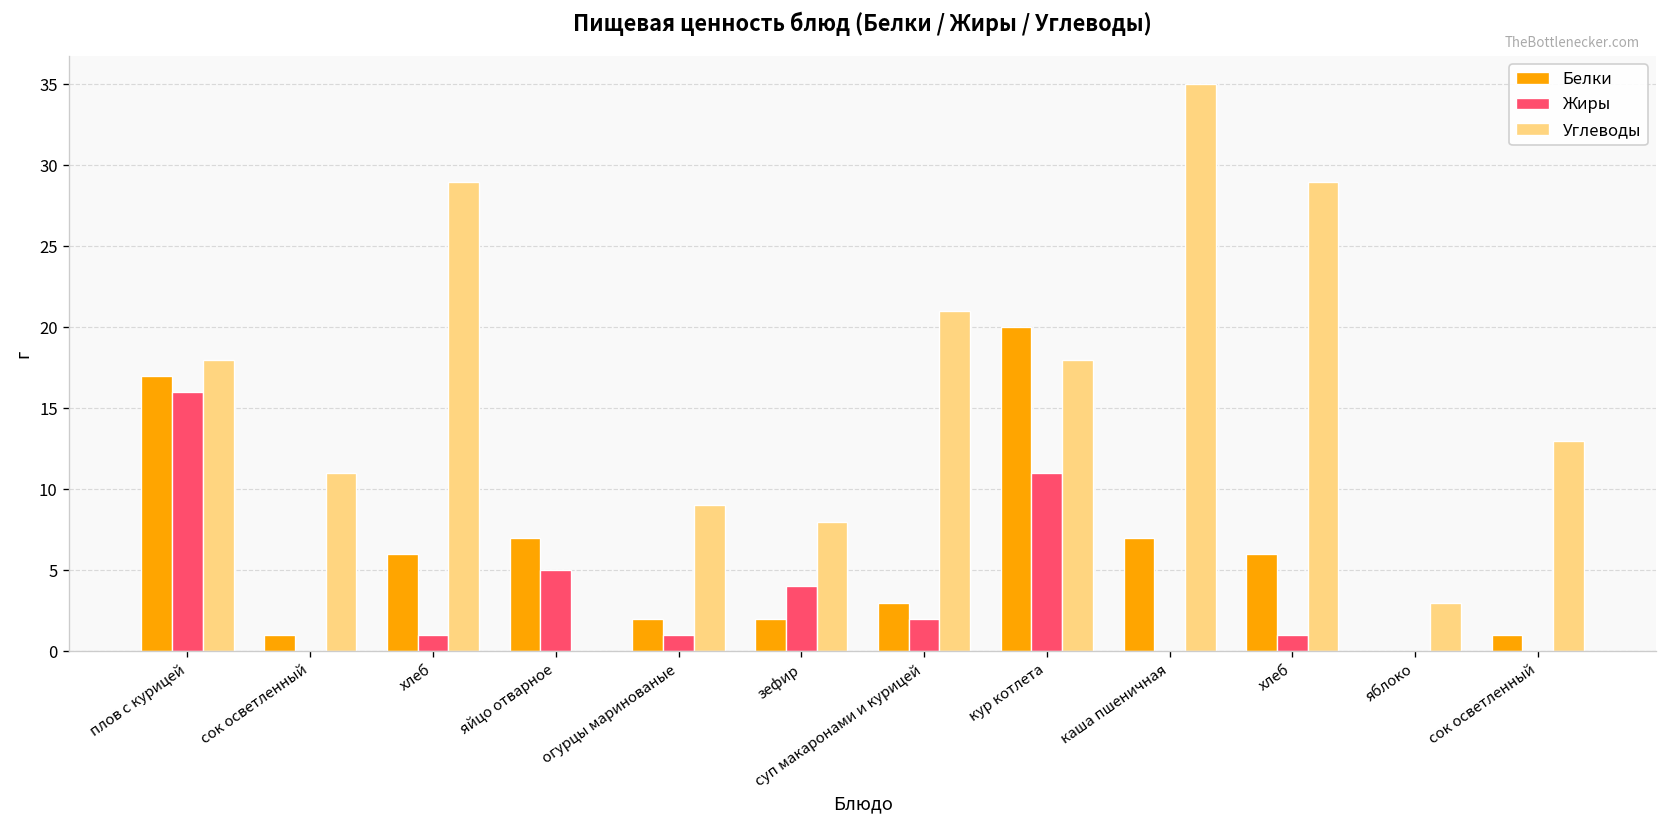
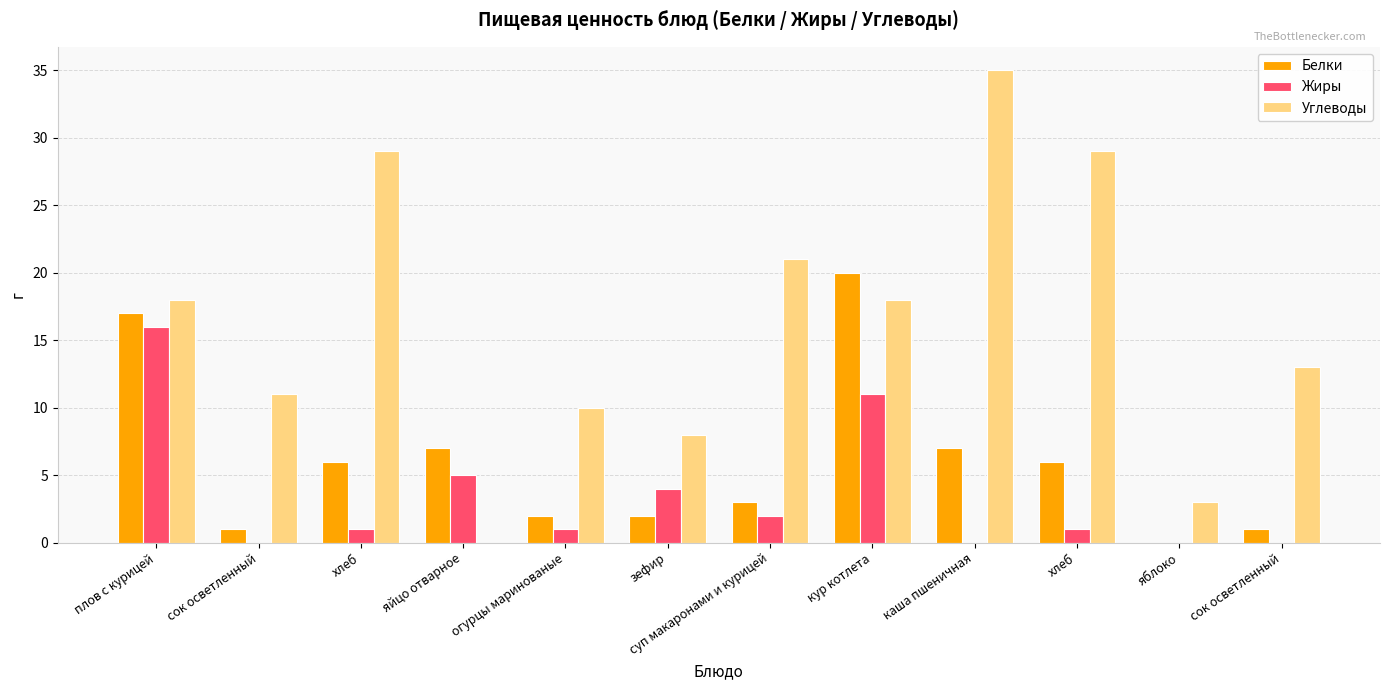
  {
    "Белки": {
      "плов с курицей": 17,
      "яйцо отварное": 7,
      "огурцы маринованые": 2,
      "зефир": 2,
      "суп макаронами и курицей": 3,
      "кур котлета": 20,
      "каша пшеничная": 7,
      "яблоко": 0
    },
    "Жиры": {
      "плов с курицей": 16,
      "яйцо отварное": 5,
      "огурцы маринованые": 1,
      "зефир": 4,
      "суп макаронами и курицей": 2,
      "кур котлета": 11,
      "каша пшеничная": 0,
      "яблоко": 0
    },
    "Углеводы": {
      "плов с курицей": 18,
      "яйцо отварное": 0,
-     "огурцы маринованые": 9,
+     "огурцы маринованые": 10,
      "зефир": 8,
      "суп макаронами и курицей": 21,
      "кур котлета": 18,
      "каша пшеничная": 35,
      "яблоко": 3
    }
  }
